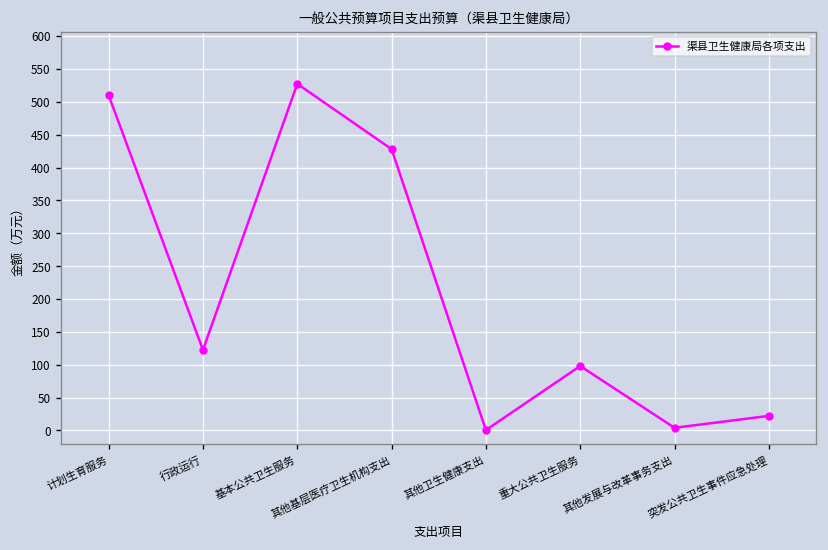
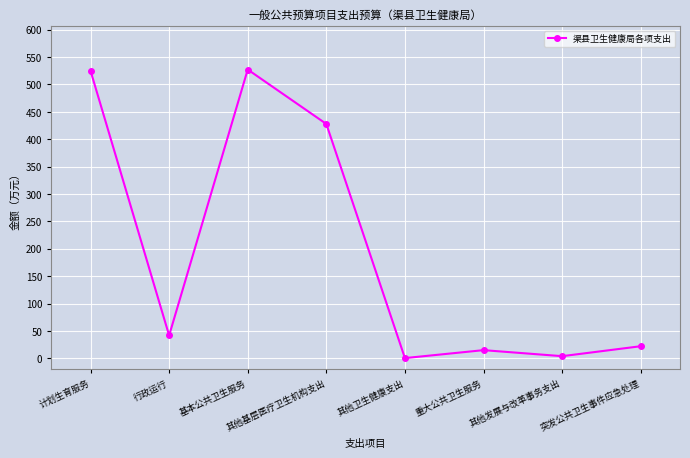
  {
-   "计划生育服务": 510,
-   "行政运行": 120,
+   "计划生育服务": 530,
+   "行政运行": 40,
    "基本公共卫生服务": 530,
    "其他基层医疗卫生机构支出": 430,
    "其他卫生健康支出": 0,
-   "重大公共卫生服务": 100,
+   "重大公共卫生服务": 20,
    "其他发展与改革事务支出": 0,
    "突发公共卫生事件应急处理": 20
  }
